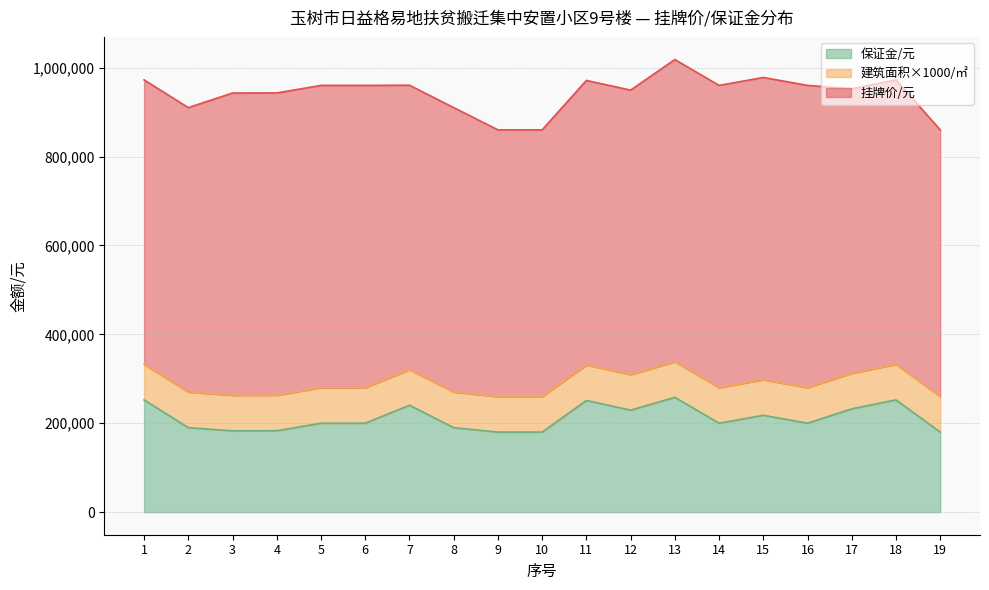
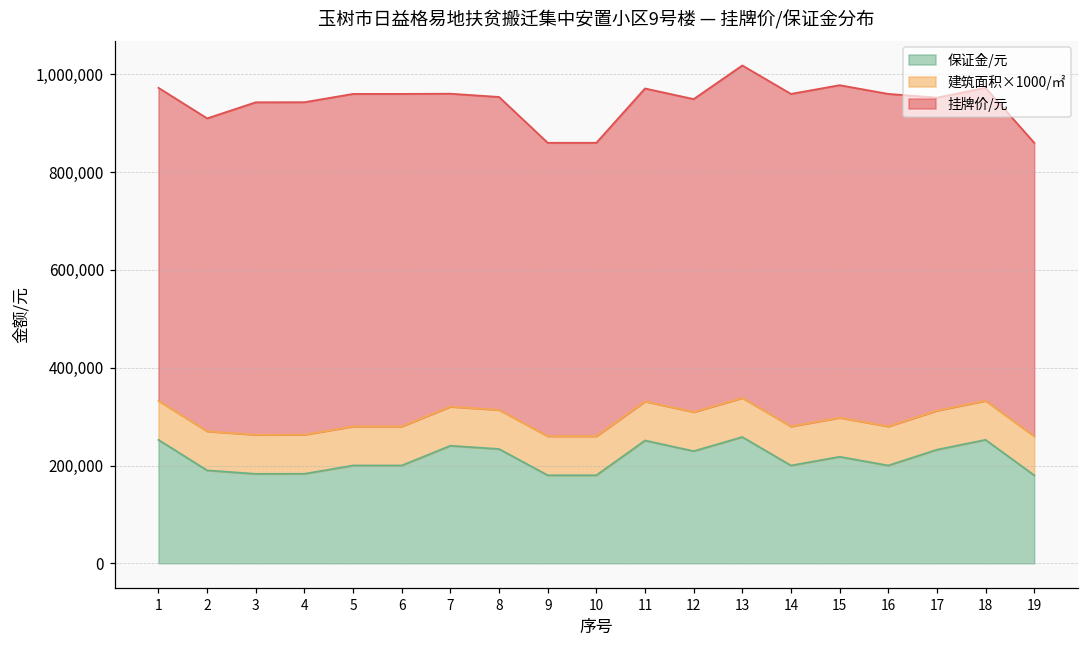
  {
    "保证金/元": {
      "1": "250,000",
      "2": "190,000",
      "3": "180,000",
      "4": "180,000",
      "5": "200,000",
      "6": "200,000",
      "7": "240,000",
-     "8": "190,000",
+     "8": "230,000",
      "9": "180,000",
      "10": "180,000",
      "11": "250,000",
      "12": "230,000",
      "13": "260,000",
      "14": "200,000",
      "15": "220,000",
      "16": "200,000",
      "17": "230,000",
      "18": "250,000",
      "19": "180,000"
    },
    "建筑面积×1000/㎡": {
      "1": "80,000",
      "2": "80,000",
      "3": "80,000",
      "4": "80,000",
      "5": "80,000",
      "6": "80,000",
      "7": "80,000",
      "8": "80,000",
      "9": "80,000",
      "10": "80,000",
      "11": "80,000",
      "12": "80,000",
      "13": "80,000",
      "14": "80,000",
      "15": "80,000",
      "16": "80,000",
      "17": "80,000",
      "18": "80,000",
      "19": "80,000"
    },
    "挂牌价/元": {
      "1": "640,000",
      "2": "640,000",
      "3": "680,000",
      "4": "680,000",
      "5": "680,000",
      "6": "680,000",
      "7": "640,000",
      "8": "640,000",
      "9": "600,000",
      "10": "600,000",
      "11": "640,000",
      "12": "640,000",
      "13": "680,000",
      "14": "680,000",
      "15": "680,000",
      "16": "680,000",
      "19": "600,000"
    }
  }
